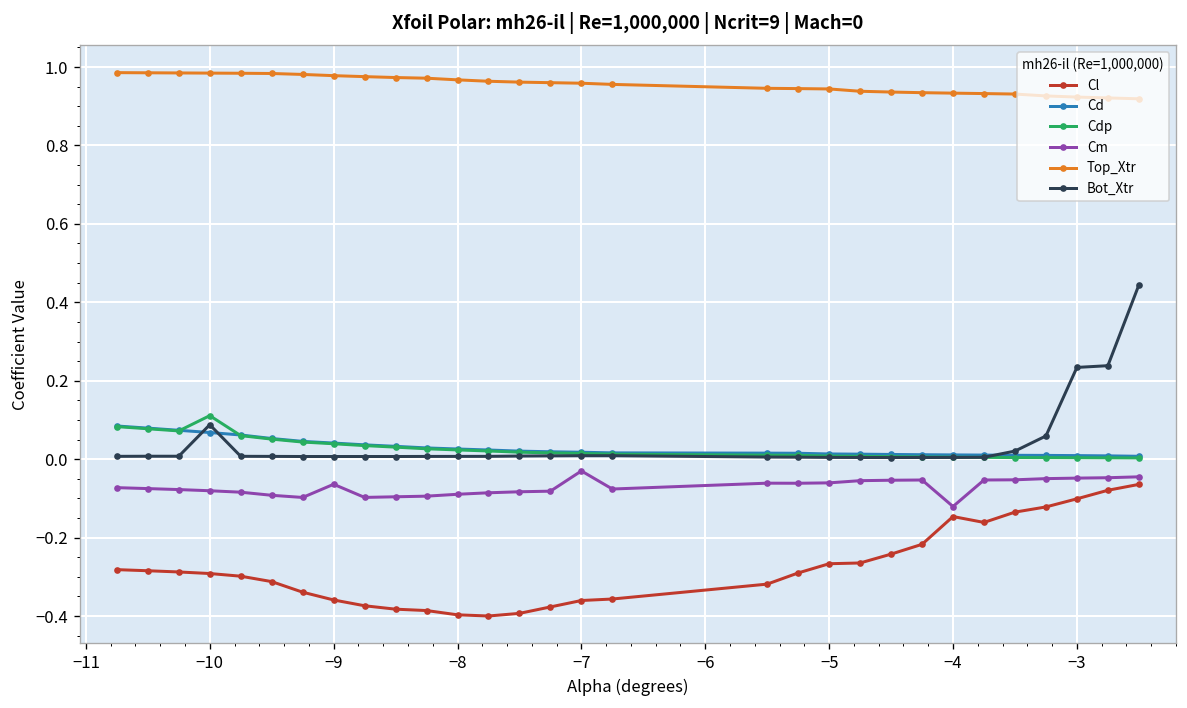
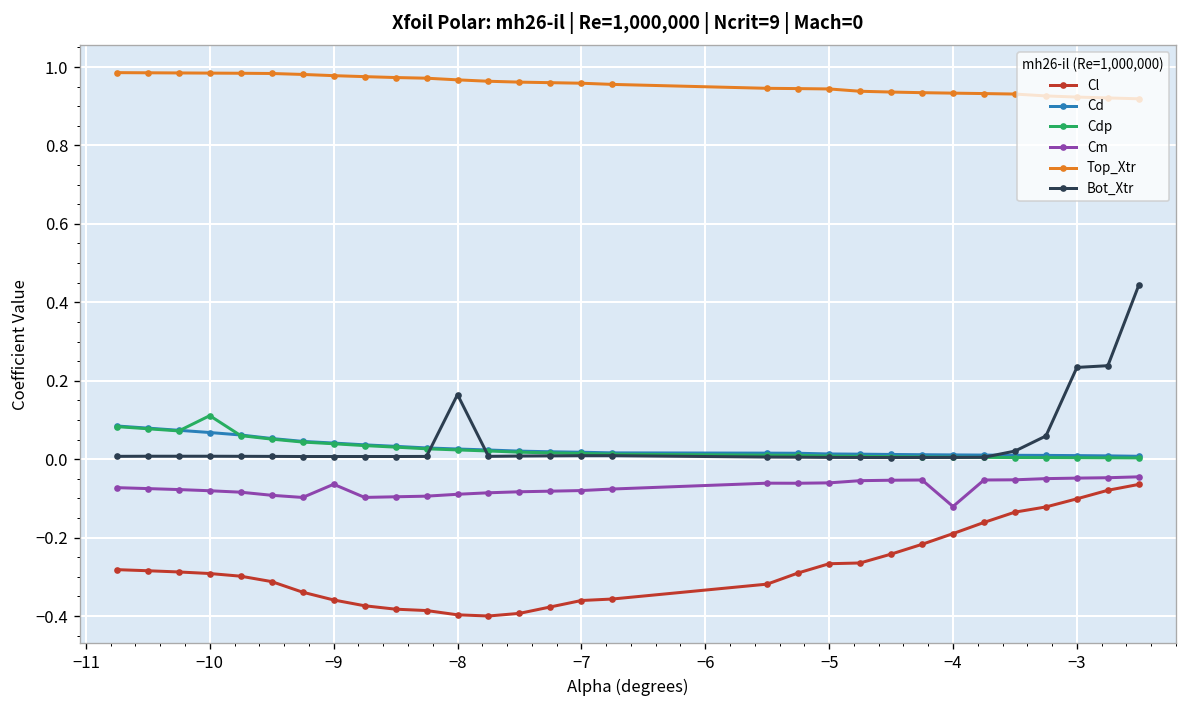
  {
    "Cl": {
      "−10": -0.29,
      "−9": -0.36,
      "−8": -0.40,
      "−7": -0.36,
      "−5": -0.27,
-     "−4": -0.15,
+     "−4": -0.19,
      "−3": -0.10
    },
    "Cd": {
      "−10": 0.07
    },
    "Cdp": {
      "−10": 0.11
    },
    "Cm": {
      "−10": -0.08,
      "−9": -0.06,
      "−8": -0.09,
-     "−7": -0.03,
+     "−7": -0.08,
      "−5": -0.06,
      "−4": -0.12,
      "−3": -0.05
    },
    "Top_Xtr": {
      "−10": 0.98,
      "−9": 0.98,
      "−8": 0.97,
      "−7": 0.96,
      "−5": 0.94,
      "−4": 0.93
    },
    "Bot_Xtr": {
-     "−10": 0.09,
+     "−10": 0.01,
      "−9": 0.01,
-     "−8": 0.01,
+     "−8": 0.16,
      "−3": 0.23
    }
  }
